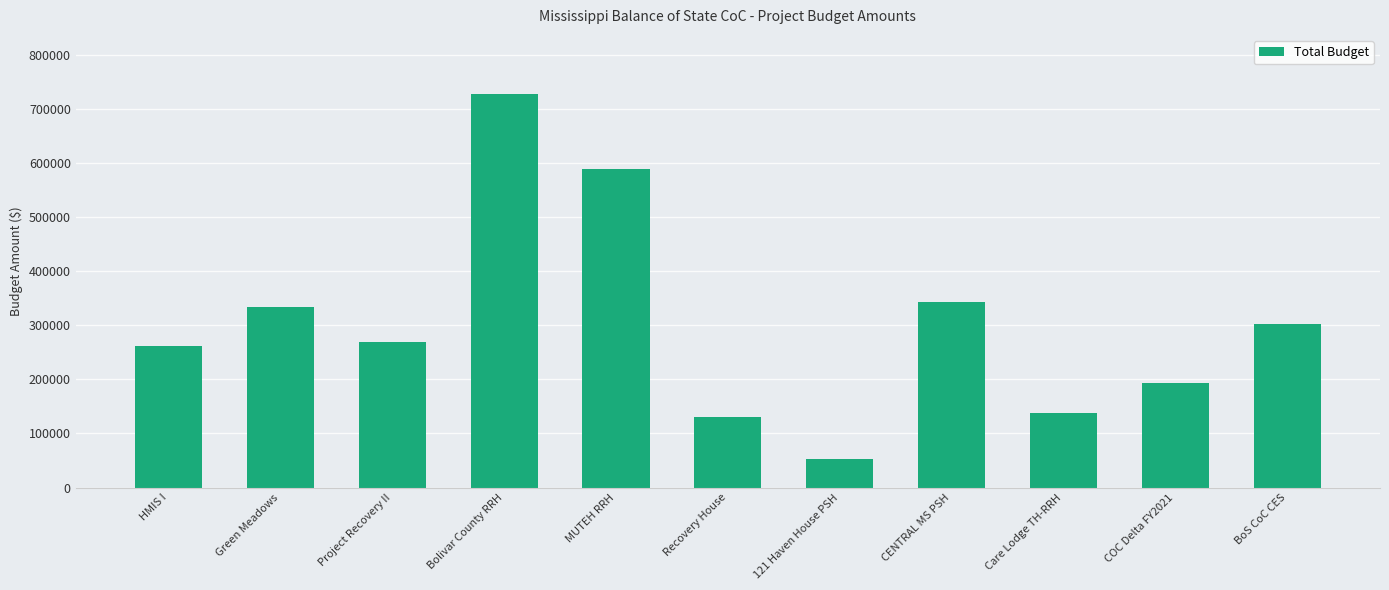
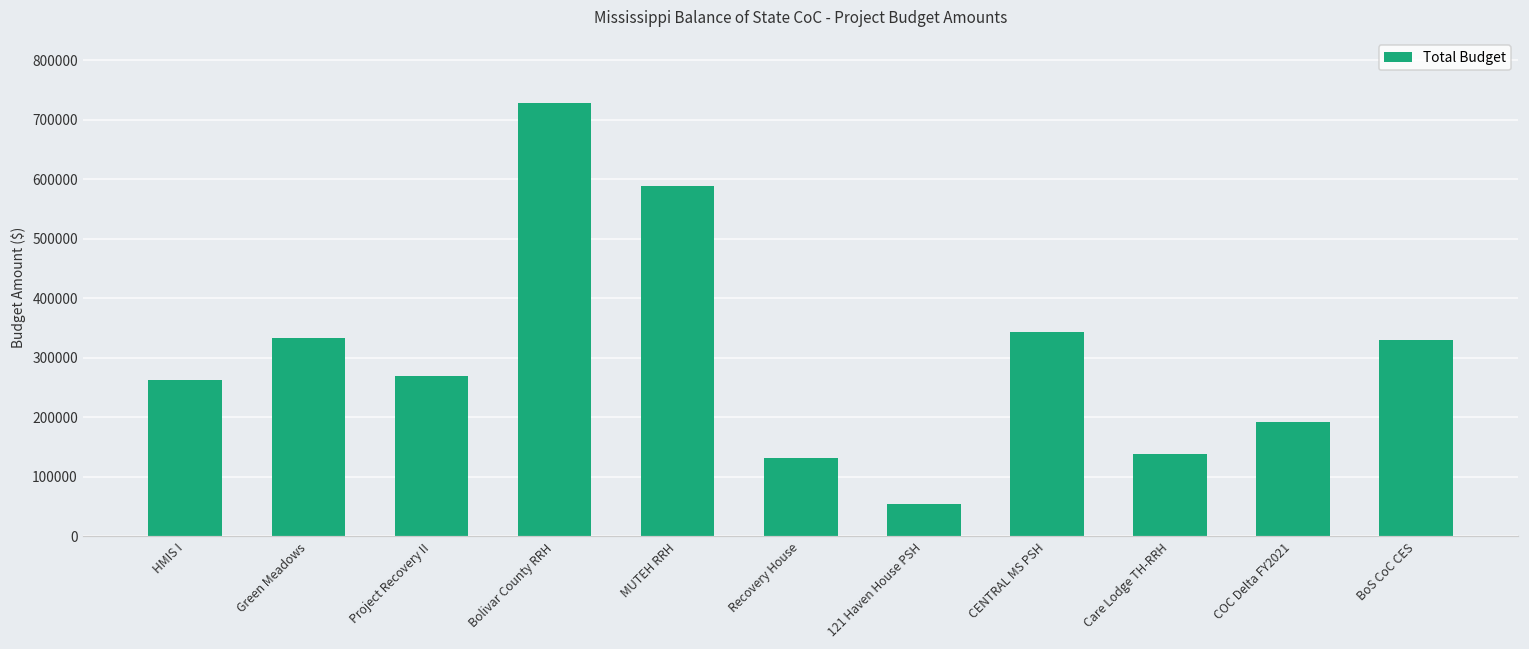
  {
    "HMIS I": 260000,
    "Green Meadows": 330000,
    "Project Recovery II": 270000,
    "Bolivar County RRH": 730000,
    "MUTEH RRH": 590000,
    "Recovery House": 130000,
    "121 Haven House PSH": 50000,
    "CENTRAL MS PSH": 340000,
    "Care Lodge TH-RRH": 140000,
    "COC Delta FY2021": 190000,
-   "BoS CoC CES": 300000
+   "BoS CoC CES": 330000
  }
